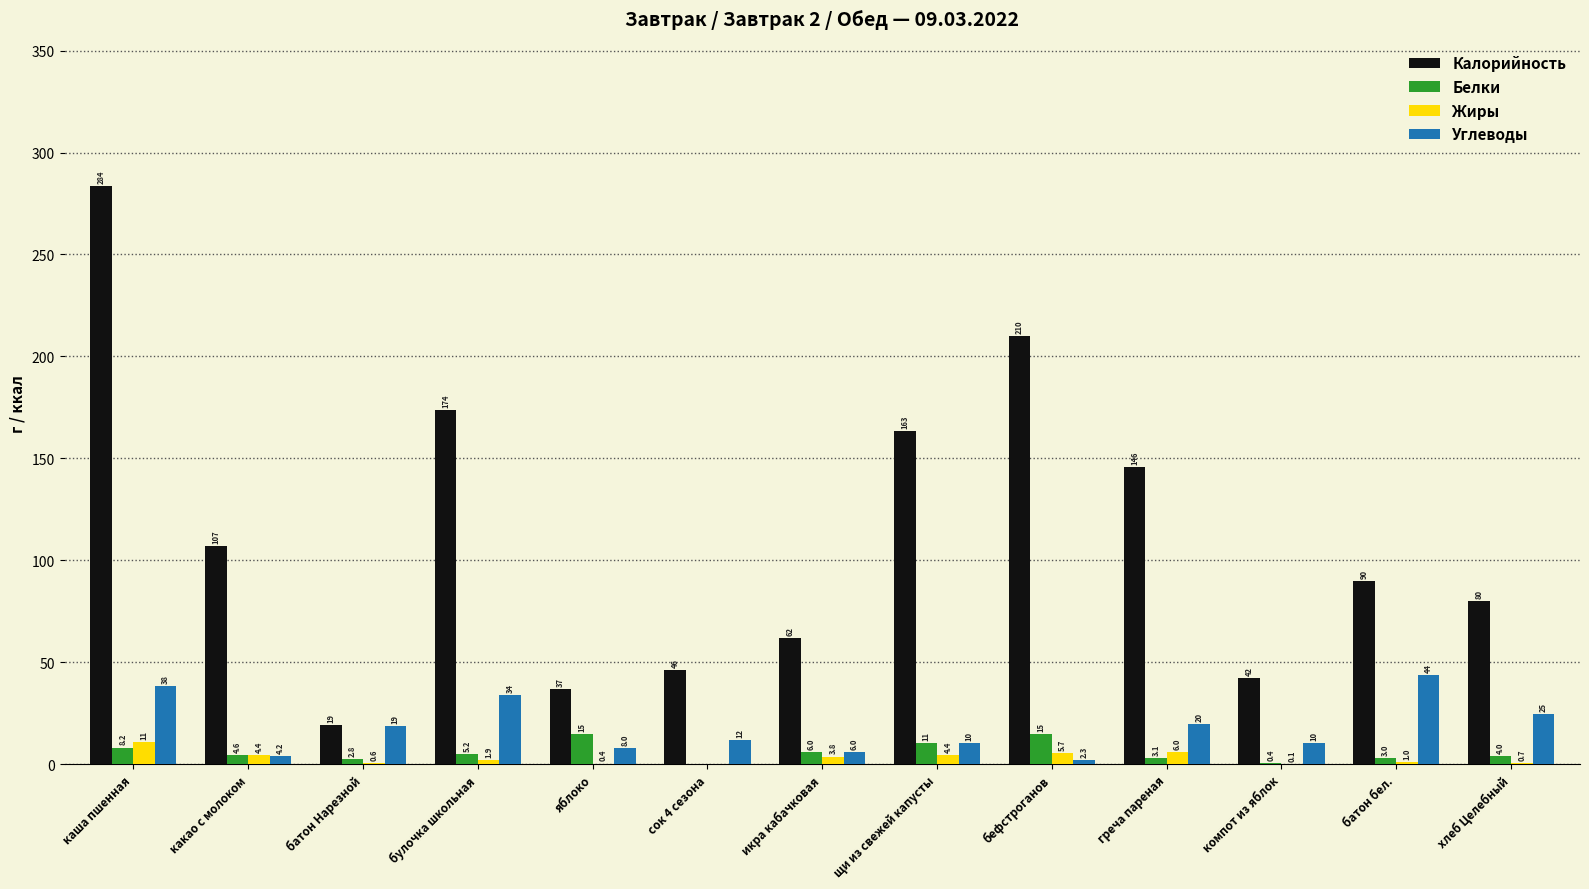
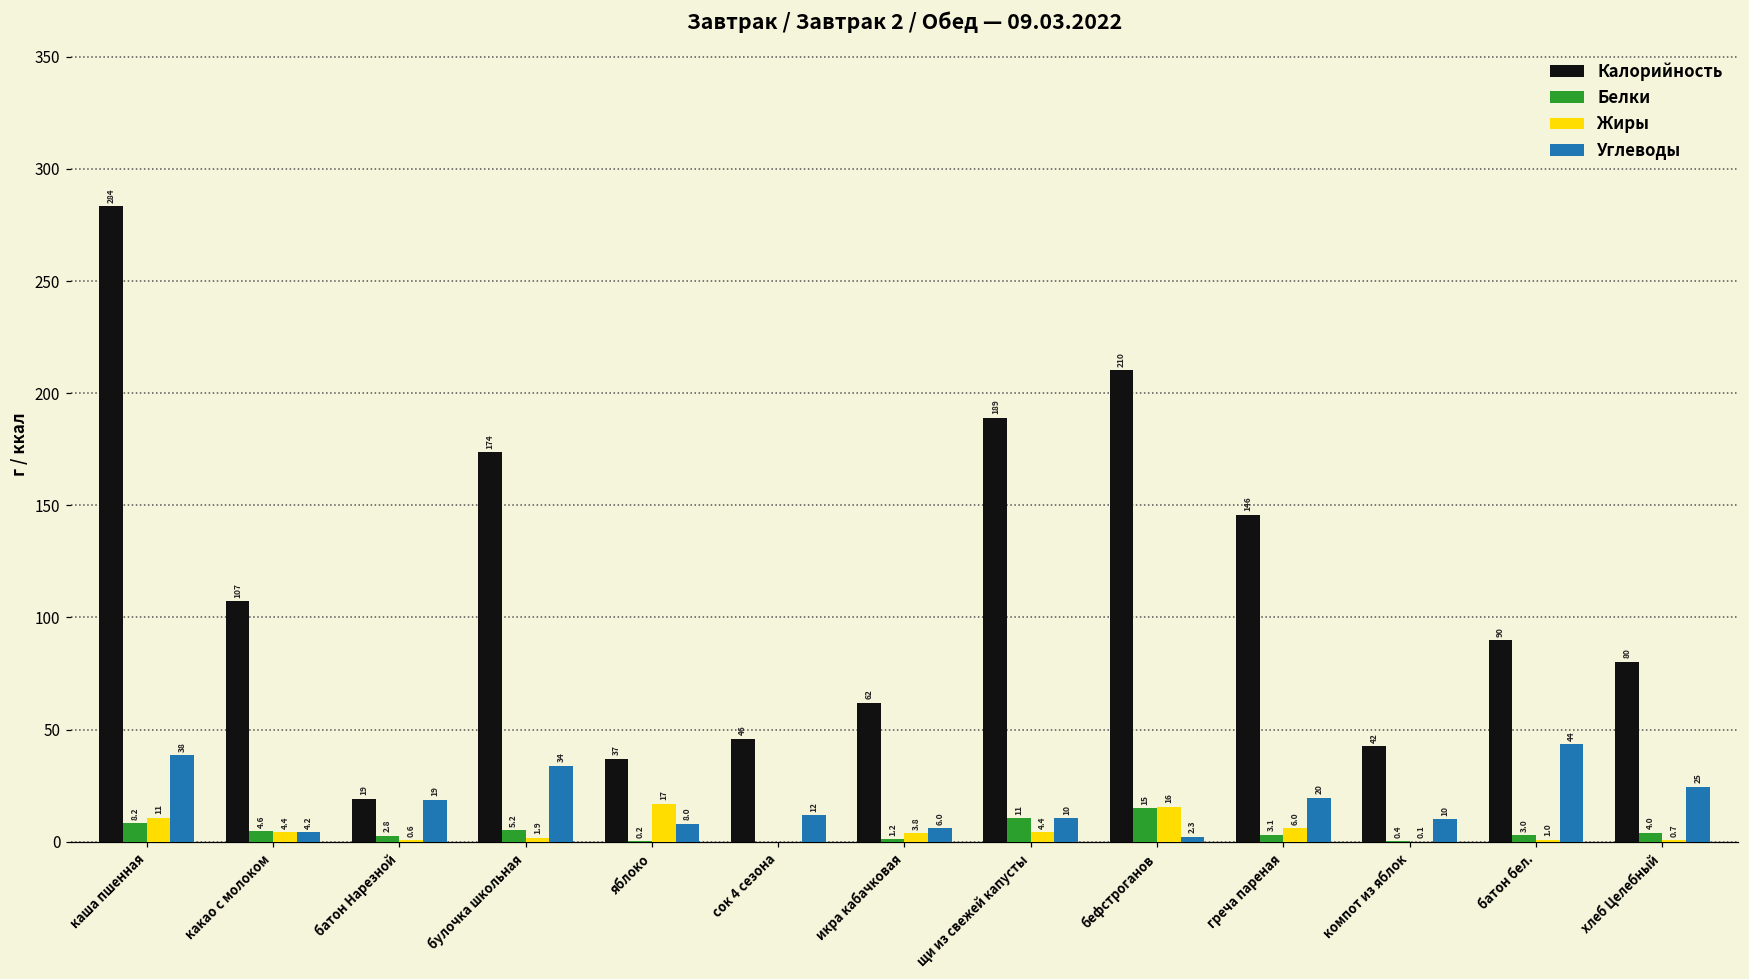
  {
    "Калорийность": {
      "каша пшенная": 284,
      "какао с молоком": 107,
      "батон Нарезной": 19,
      "булочка школьная": 174,
      "яблоко": 37,
      "сок 4 сезона": 46,
      "икра кабачковая": 62,
-     "щи из свежей капусты": 163,
+     "щи из свежей капусты": 189,
      "бефстроганов": 210,
      "греча пареная": 146,
      "компот из яблок": 42,
      "батон бел.": 90,
      "хлеб Целебный": 80
    },
    "Белки": {
      "каша пшенная": 8.2,
      "какао с молоком": 4.6,
      "батон Нарезной": 2.8,
      "булочка школьная": 5.2,
-     "яблоко": 15,
-     "икра кабачковая": 6.0,
+     "яблоко": 0.2,
+     "икра кабачковая": 1.2,
      "щи из свежей капусты": 11,
      "бефстроганов": 15,
      "греча пареная": 3.1,
      "компот из яблок": 0.4,
      "батон бел.": 3.0,
      "хлеб Целебный": 4.0
    },
    "Жиры": {
      "каша пшенная": 11,
      "какао с молоком": 4.4,
      "батон Нарезной": 0.6,
      "булочка школьная": 1.9,
-     "яблоко": 0.4,
+     "яблоко": 17,
      "икра кабачковая": 3.8,
      "щи из свежей капусты": 4.4,
-     "бефстроганов": 5.7,
+     "бефстроганов": 16,
      "греча пареная": 6.0,
      "компот из яблок": 0.1,
      "батон бел.": 1.0,
      "хлеб Целебный": 0.7
    },
    "Углеводы": {
      "каша пшенная": 38,
      "какао с молоком": 4.2,
      "батон Нарезной": 19,
      "булочка школьная": 34,
      "яблоко": 8.0,
      "сок 4 сезона": 12,
      "икра кабачковая": 6.0,
      "щи из свежей капусты": 10,
      "бефстроганов": 2.3,
      "греча пареная": 20,
      "компот из яблок": 10,
      "батон бел.": 44,
      "хлеб Целебный": 25
    }
  }
